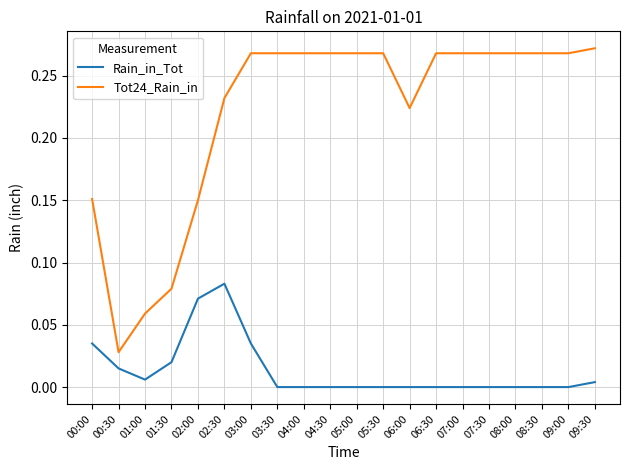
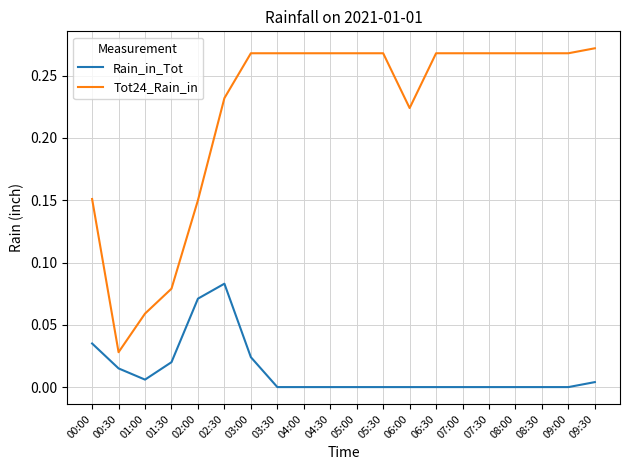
  {
    "Rain_in_Tot": {
      "00:00": 0.035,
      "00:30": 0.015,
      "01:00": 0.006,
      "01:30": 0.020,
      "02:00": 0.071,
      "02:30": 0.083,
-     "03:00": 0.035,
+     "03:00": 0.024,
      "03:30": 0.000,
      "04:00": 0.000,
      "04:30": 0.000,
      "05:00": 0.000,
      "05:30": 0.000,
      "06:00": 0.000,
      "06:30": 0.000,
      "07:00": 0.000,
      "07:30": 0.000,
      "08:00": 0.000,
      "08:30": 0.000,
      "09:00": 0.000,
      "09:30": 0.004
    },
    "Tot24_Rain_in": {
      "00:00": 0.151,
      "00:30": 0.028,
      "01:00": 0.059,
      "01:30": 0.079,
      "02:00": 0.150,
      "02:30": 0.232,
      "03:00": 0.268,
      "03:30": 0.268,
      "04:00": 0.268,
      "04:30": 0.268,
      "05:00": 0.268,
      "05:30": 0.268,
      "06:00": 0.224,
      "06:30": 0.268,
      "07:00": 0.268,
      "07:30": 0.268,
      "08:00": 0.268,
      "08:30": 0.268,
      "09:00": 0.268,
      "09:30": 0.272
    }
  }
